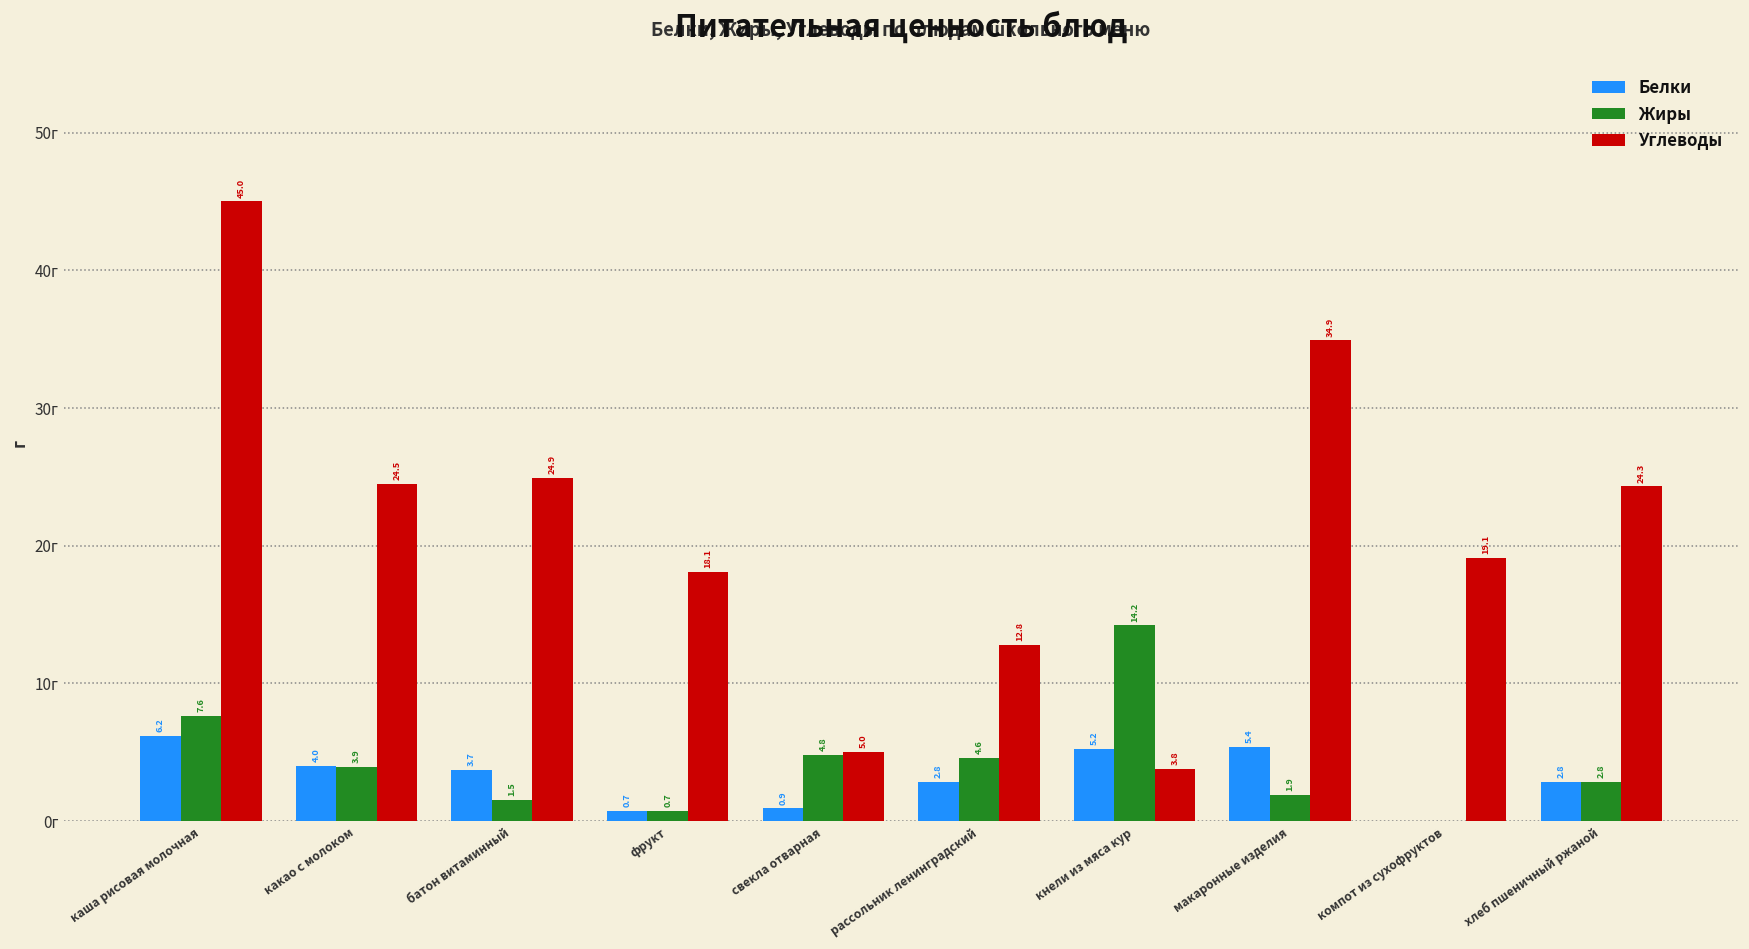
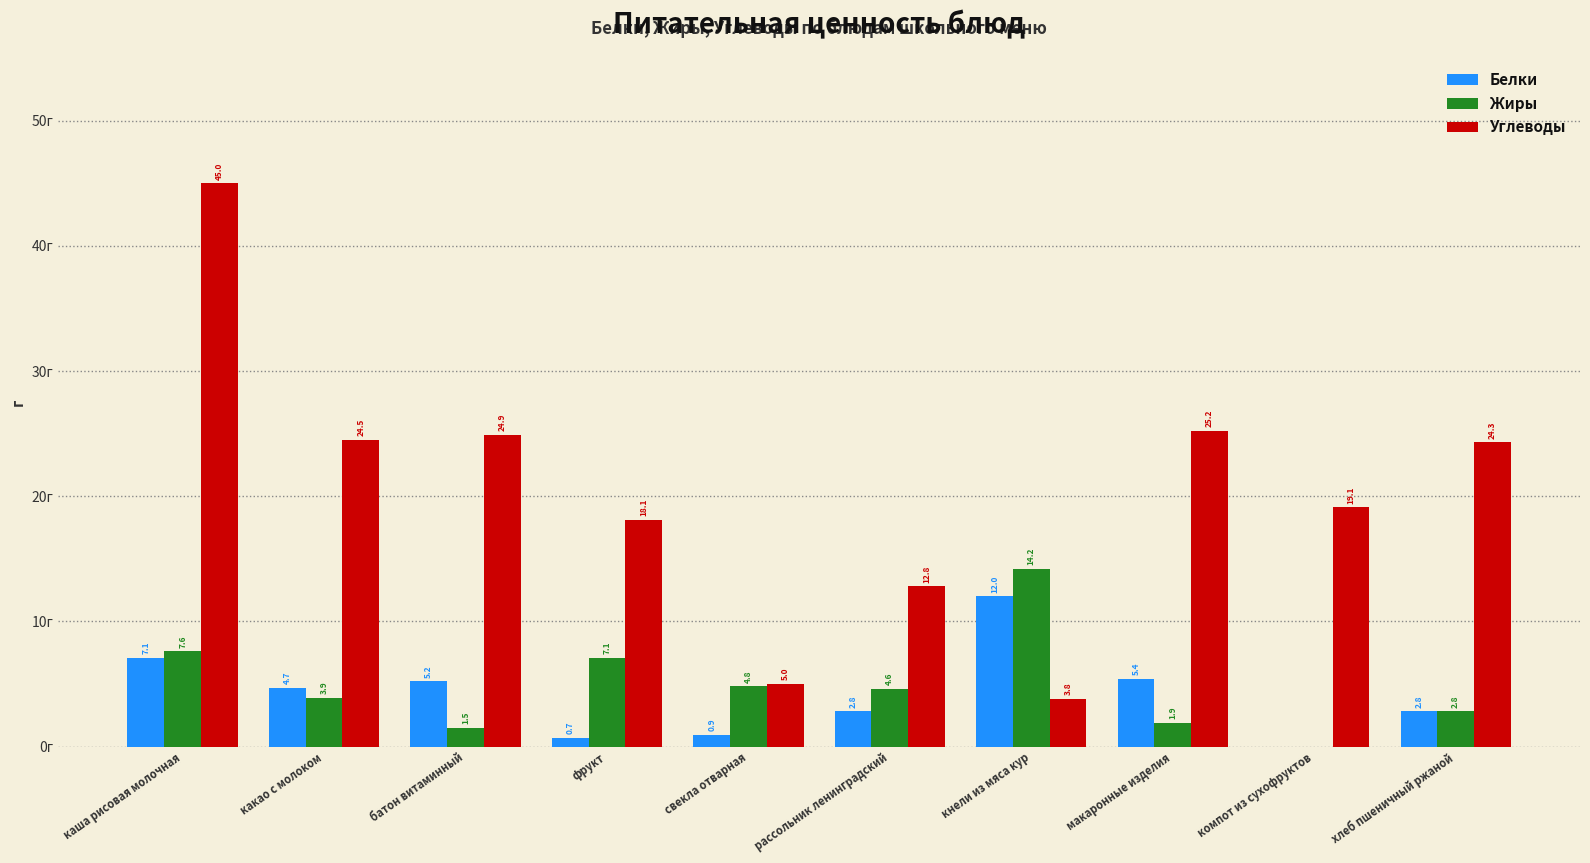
  {
    "Белки": {
-     "каша рисовая молочная": 6.2,
-     "какао с молоком": 4.0,
-     "батон витаминный": 3.7,
+     "каша рисовая молочная": 7.1,
+     "какао с молоком": 4.7,
+     "батон витаминный": 5.2,
      "фрукт": 0.7,
      "свекла отварная": 0.9,
      "рассольник ленинградский": 2.8,
-     "кнели из мяса кур": 5.2,
+     "кнели из мяса кур": 12.0,
      "макаронные изделия": 5.4,
      "хлеб пшеничный ржаной": 2.8
    },
    "Жиры": {
      "каша рисовая молочная": 7.6,
      "какао с молоком": 3.9,
      "батон витаминный": 1.5,
-     "фрукт": 0.7,
+     "фрукт": 7.1,
      "свекла отварная": 4.8,
      "рассольник ленинградский": 4.6,
      "кнели из мяса кур": 14.2,
      "макаронные изделия": 1.9,
      "хлеб пшеничный ржаной": 2.8
    },
    "Углеводы": {
      "каша рисовая молочная": 45.0,
      "какао с молоком": 24.5,
      "батон витаминный": 24.9,
      "фрукт": 18.1,
      "свекла отварная": 5.0,
      "рассольник ленинградский": 12.8,
      "кнели из мяса кур": 3.8,
-     "макаронные изделия": 34.9,
+     "макаронные изделия": 25.2,
      "компот из сухофруктов": 19.1,
      "хлеб пшеничный ржаной": 24.3
    }
  }
